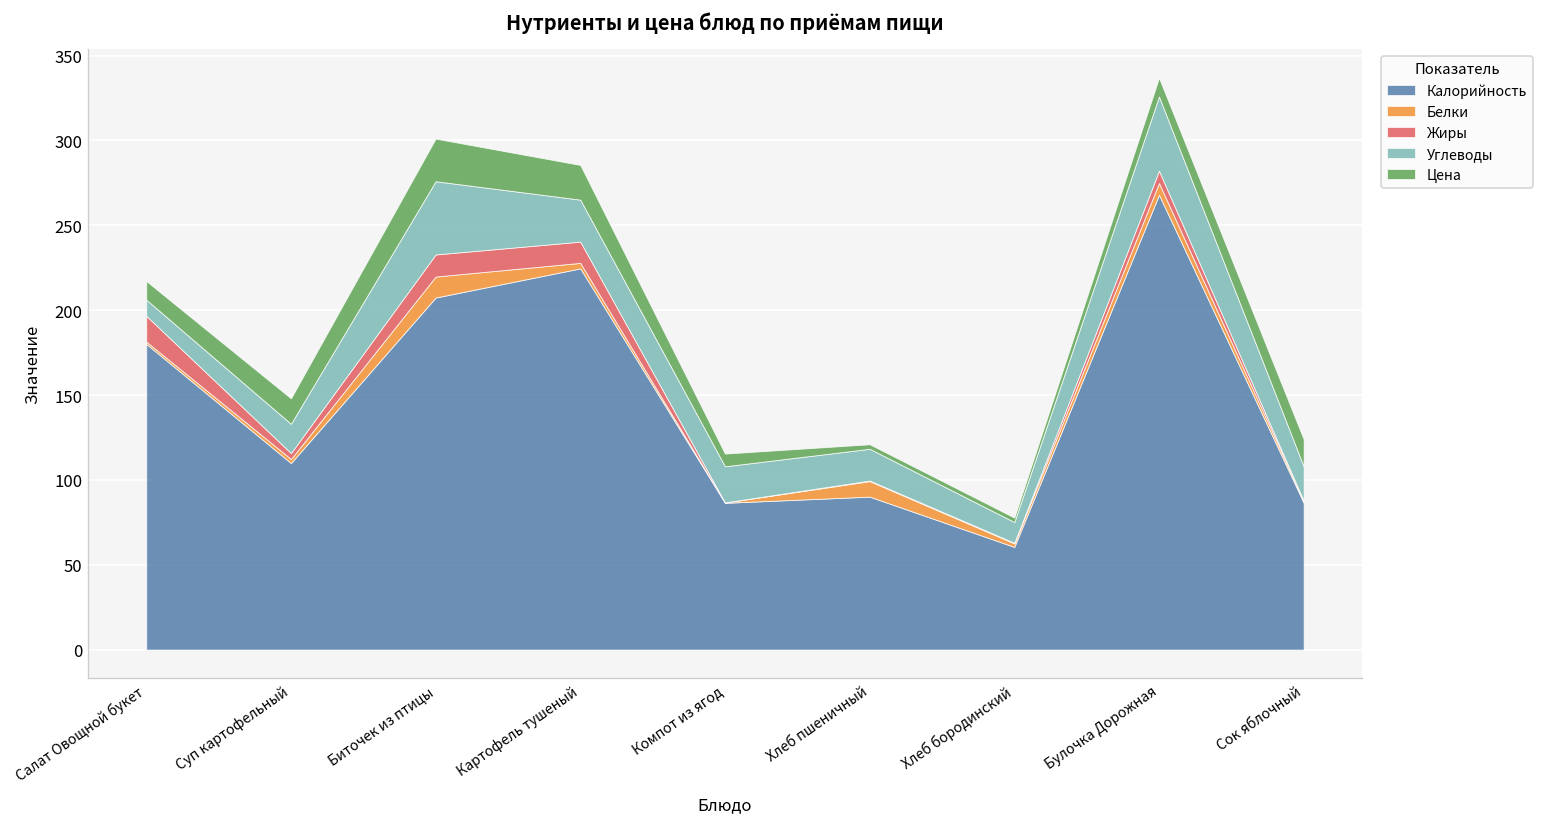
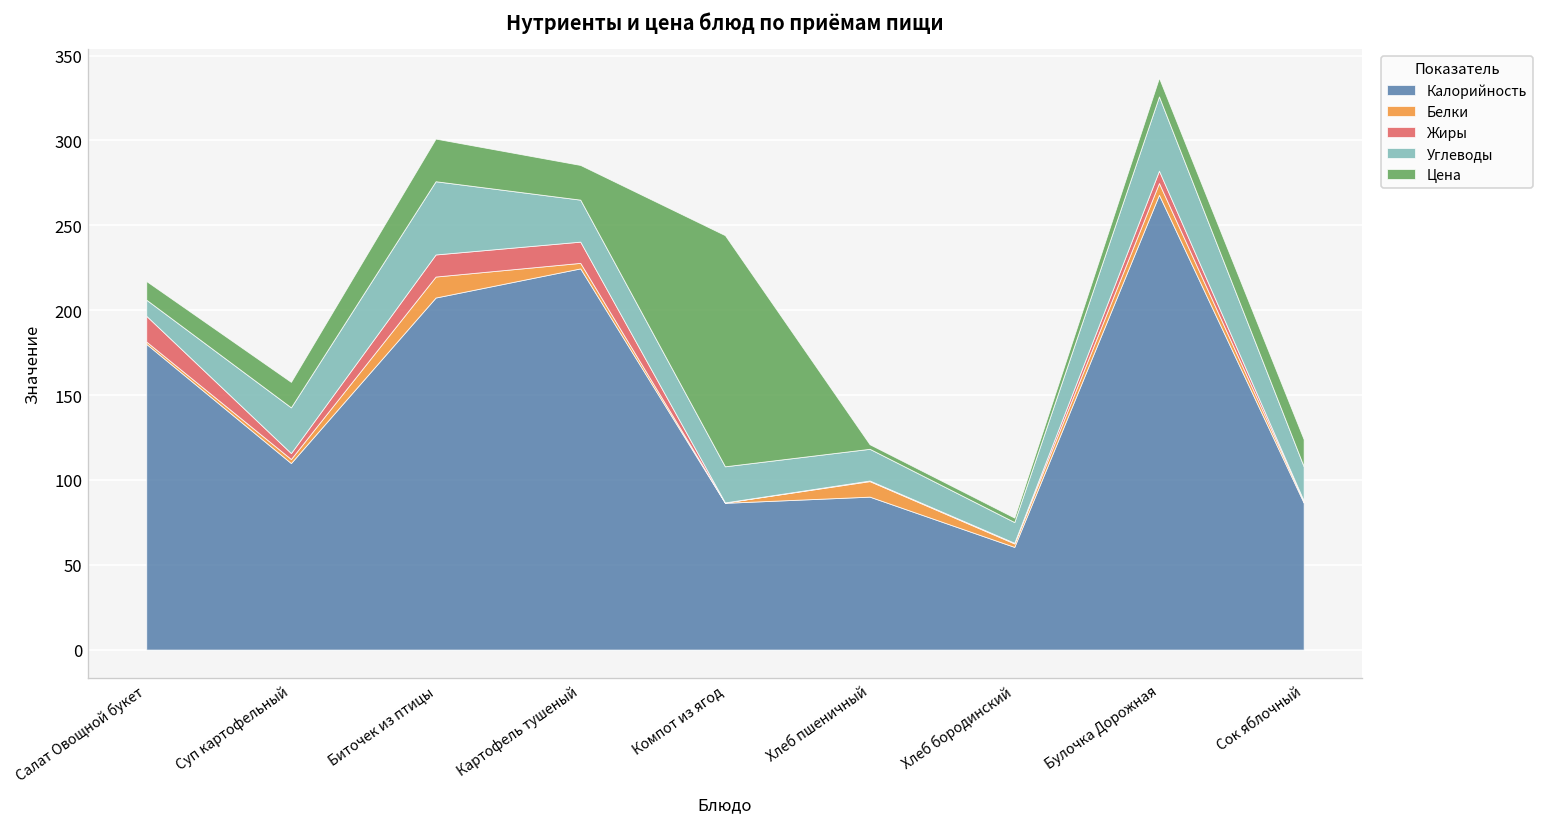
  {
    "Калорийность": {
      "Суп картофельный": 110,
      "Биточек из птицы": 207,
      "Картофель тушеный": 225,
      "Хлеб пшеничный": 90,
      "Хлеб бородинский": 61,
      "Булочка Дорожная": 268
    },
    "Белки": {
      "Суп картофельный": 2,
      "Биточек из птицы": 12,
      "Картофель тушеный": 3,
      "Булочка Дорожная": 7
    },
    "Жиры": {
      "Салат Овощной букет": 15,
      "Суп картофельный": 3,
      "Биточек из птицы": 13,
      "Картофель тушеный": 13,
      "Булочка Дорожная": 7
    },
    "Углеводы": {
      "Салат Овощной букет": 9,
-     "Суп картофельный": 17,
+     "Суп картофельный": 27,
      "Биточек из птицы": 43,
      "Картофель тушеный": 25,
      "Компот из ягод": 21,
      "Хлеб пшеничный": 19,
      "Хлеб бородинский": 12,
      "Булочка Дорожная": 44,
      "Сок яблочный": 20
    },
    "Цена": {
      "Салат Овощной букет": 11,
      "Суп картофельный": 15,
      "Биточек из птицы": 25,
      "Картофель тушеный": 20,
-     "Компот из ягод": 8,
+     "Компот из ягод": 136,
      "Хлеб пшеничный": 3,
      "Хлеб бородинский": 3,
      "Булочка Дорожная": 11,
      "Сок яблочный": 16
    }
  }
